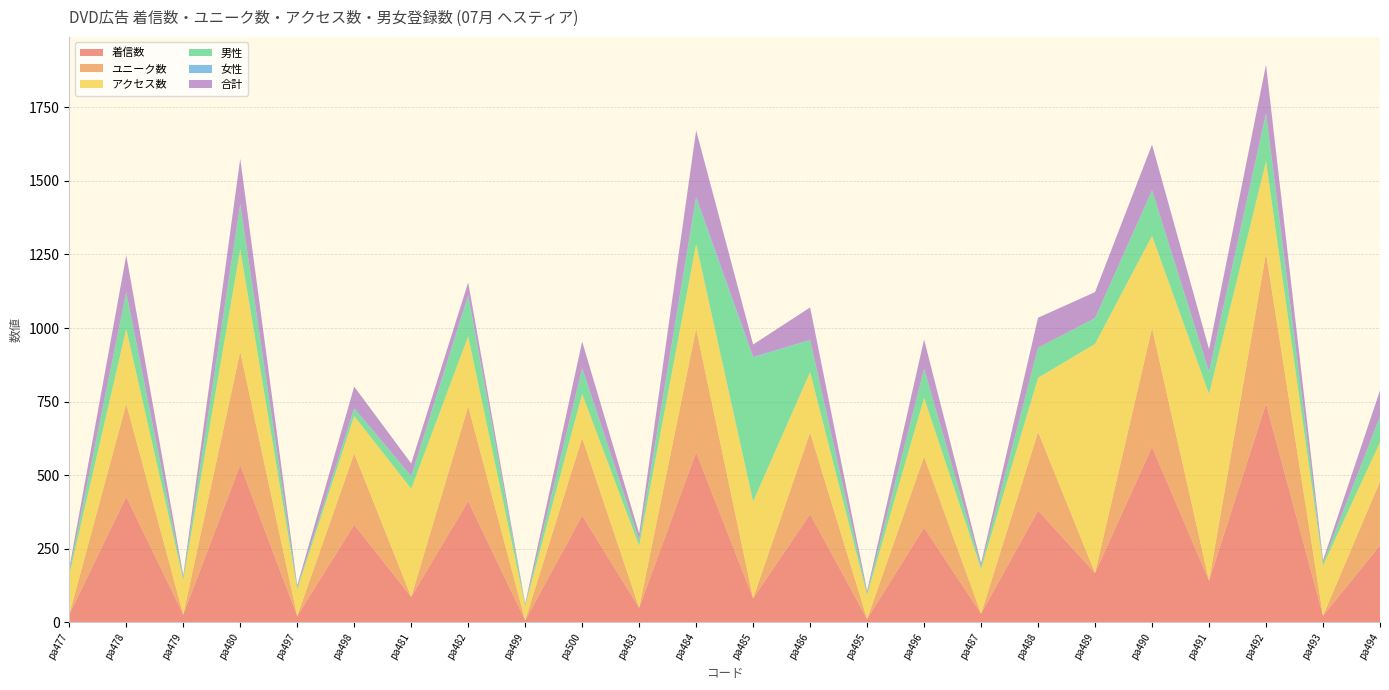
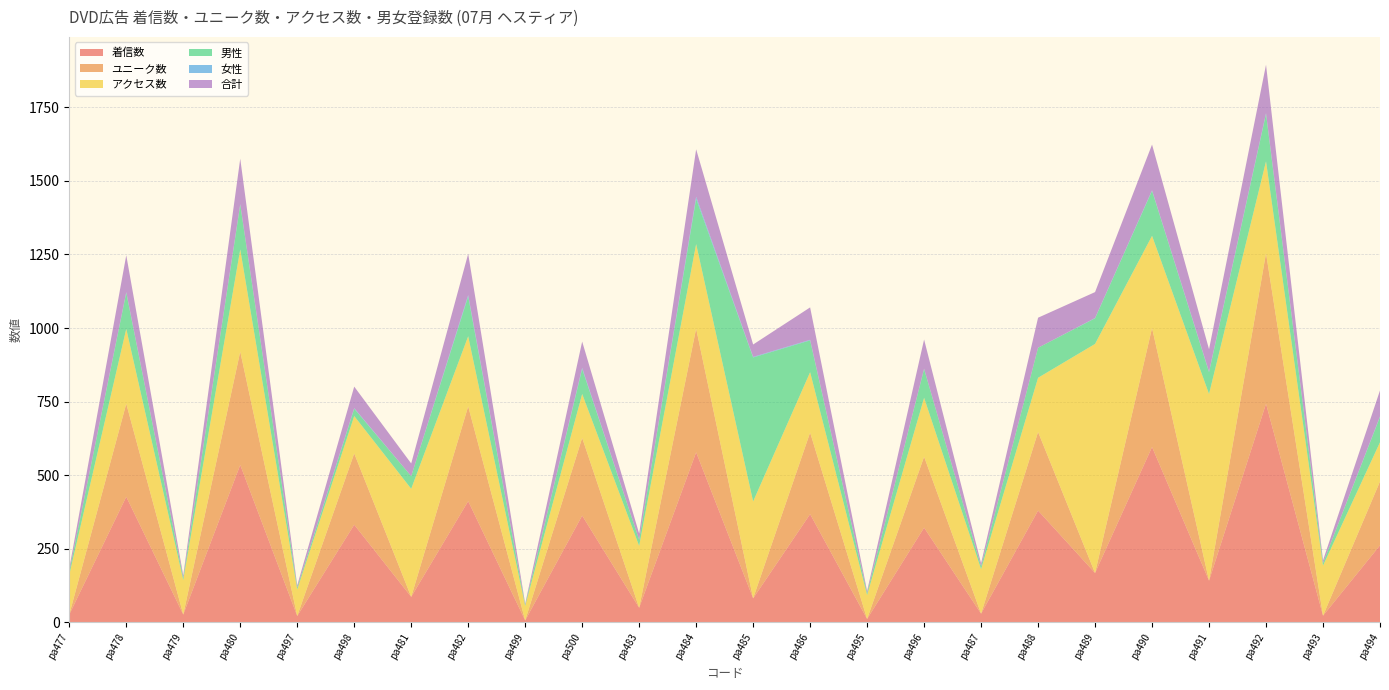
  {
    "アクセス数": {
      "pa477": 140,
      "pa478": 250,
      "pa480": 350,
      "pa498": 130,
      "pa481": 370,
      "pa482": 240,
      "pa500": 150,
      "pa483": 210,
      "pa484": 290,
      "pa485": 330,
      "pa486": 210,
      "pa496": 200,
      "pa487": 150,
      "pa488": 180,
      "pa489": 780,
      "pa490": 310,
      "pa491": 630,
      "pa492": 310,
      "pa493": 170,
      "pa494": 130
    },
    "合計": {
      "pa477": 10,
      "pa478": 130,
      "pa480": 150,
      "pa498": 70,
      "pa481": 40,
-     "pa482": 40,
+     "pa482": 140,
      "pa500": 90,
      "pa483": 20,
-     "pa484": 230,
+     "pa484": 160,
      "pa485": 40,
      "pa486": 110,
      "pa496": 100,
      "pa487": 10,
      "pa488": 100,
      "pa489": 90,
      "pa490": 160,
      "pa491": 80,
      "pa492": 160,
      "pa493": 10,
      "pa494": 90
    }
  }
